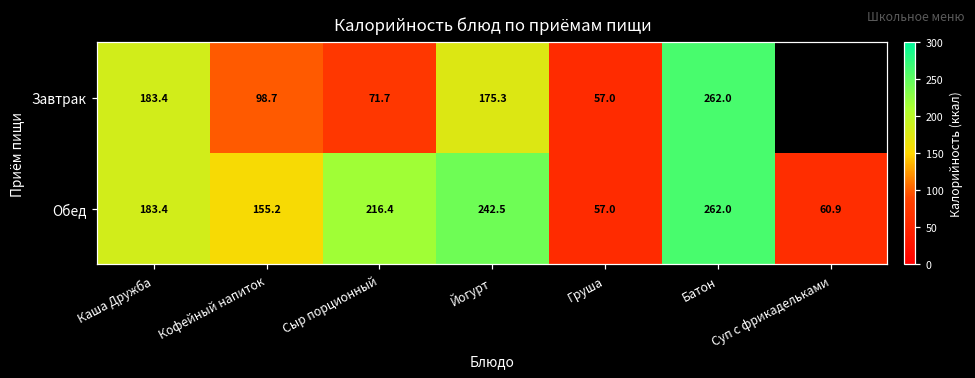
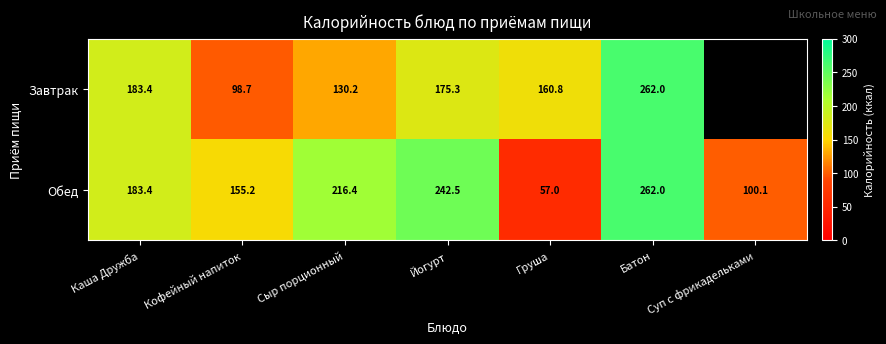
  {
    "Завтрак": {
      "Каша Дружба": 183.4,
      "Кофейный напиток": 98.7,
-     "Сыр порционный": 71.7,
+     "Сыр порционный": 130.2,
      "Йогурт": 175.3,
-     "Груша": 57.0,
+     "Груша": 160.8,
      "Батон": 262.0
    },
    "Обед": {
      "Каша Дружба": 183.4,
      "Кофейный напиток": 155.2,
      "Сыр порционный": 216.4,
      "Йогурт": 242.5,
      "Груша": 57.0,
      "Батон": 262.0,
-     "Суп с фрикадельками": 60.9
+     "Суп с фрикадельками": 100.1
    }
  }
